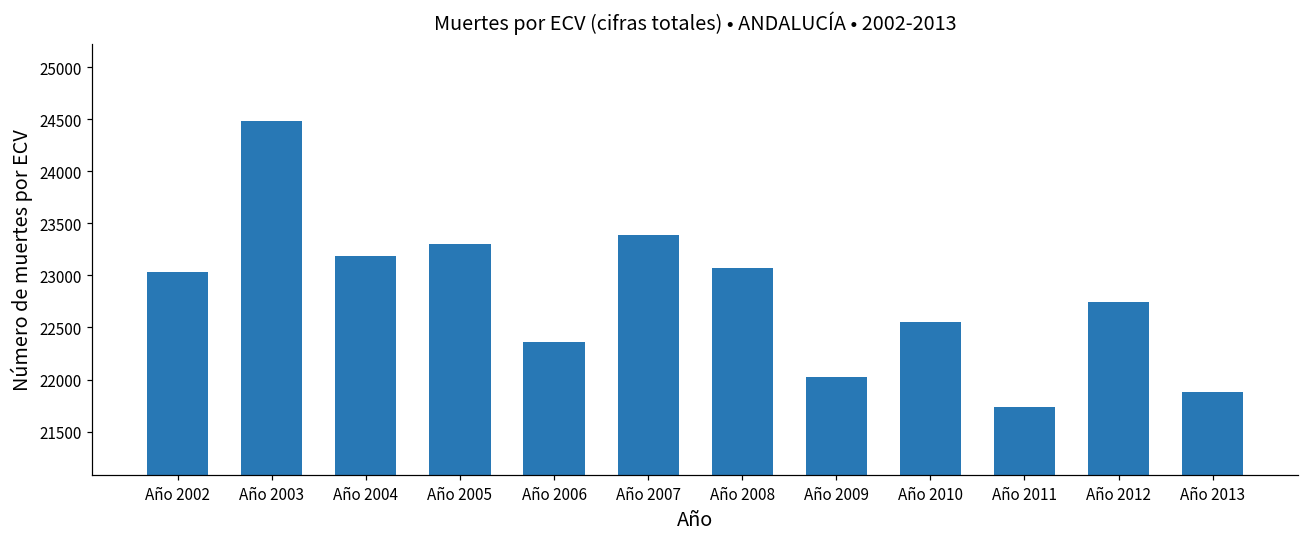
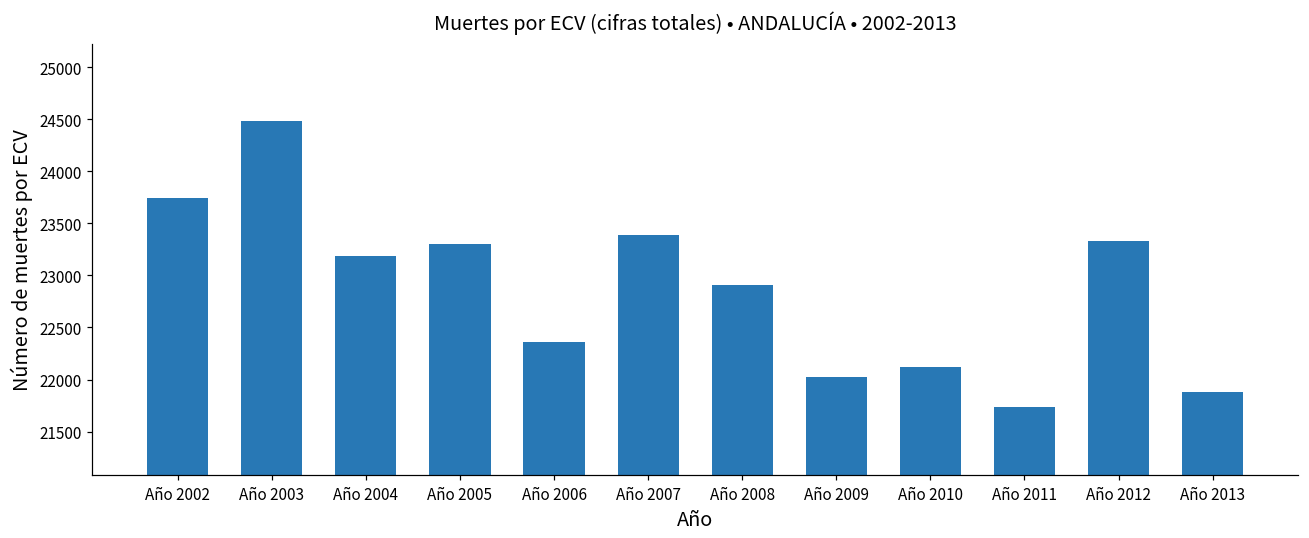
  {
-   "Año 2002": 23000,
+   "Año 2002": 23700,
    "Año 2003": 24500,
    "Año 2004": 23200,
    "Año 2005": 23300,
    "Año 2006": 22400,
    "Año 2007": 23400,
-   "Año 2008": 23100,
+   "Año 2008": 22900,
    "Año 2009": 22000,
-   "Año 2010": 22600,
+   "Año 2010": 22100,
    "Año 2011": 21700,
-   "Año 2012": 22700,
+   "Año 2012": 23300,
    "Año 2013": 21900
  }
